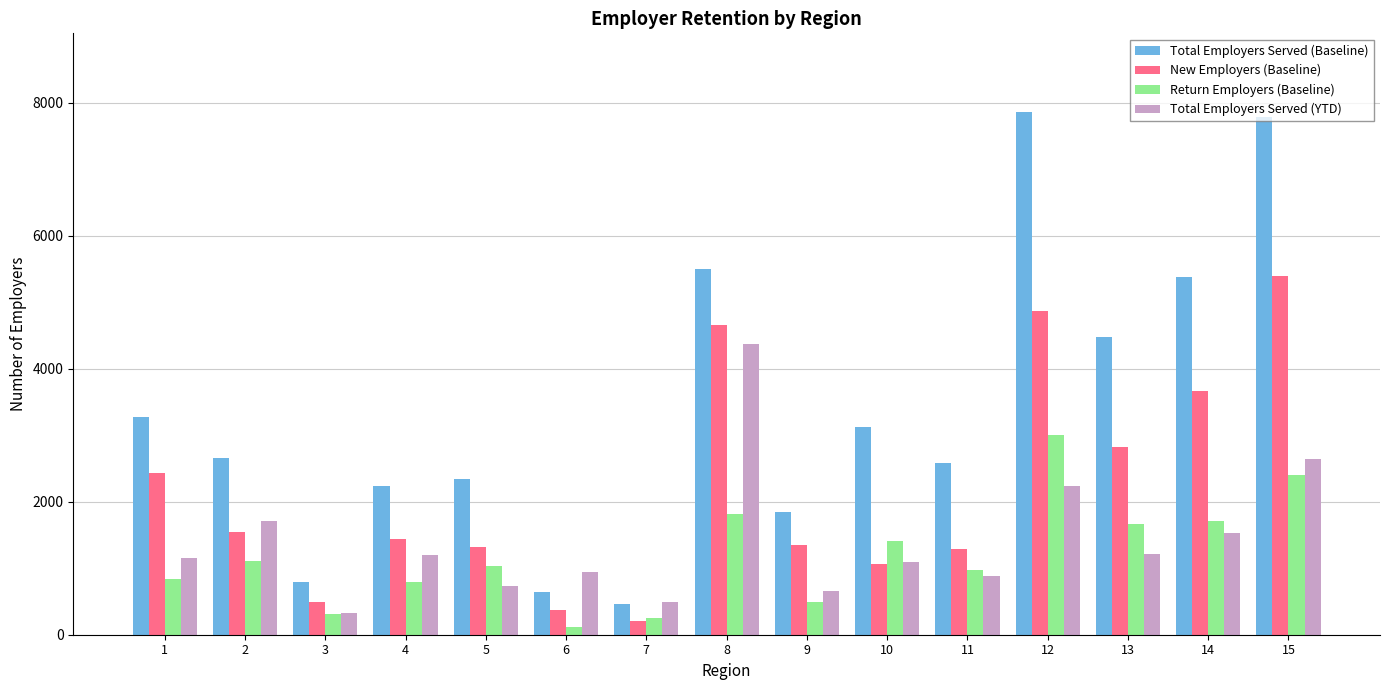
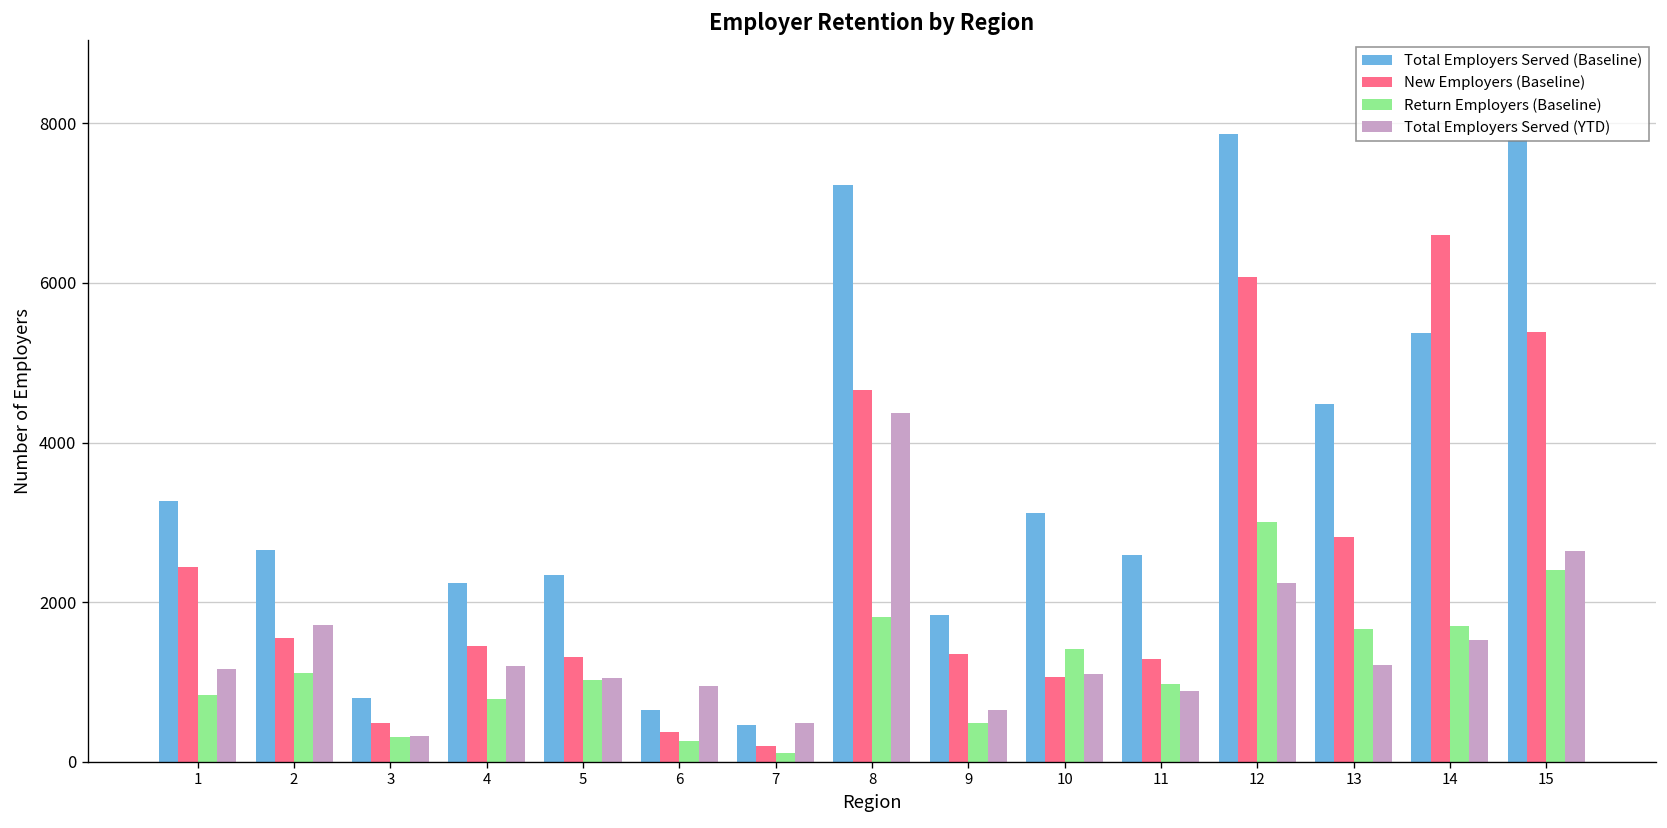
  {
    "Total Employers Served (Baseline)": {
      "1": 3300,
      "2": 2700,
      "3": 800,
      "4": 2200,
      "5": 2300,
      "6": 600,
      "7": 500,
-     "8": 5500,
+     "8": 7200,
      "9": 1800,
      "10": 3100,
      "11": 2600,
      "12": 7900,
      "13": 4500,
      "14": 5400
    },
    "New Employers (Baseline)": {
      "1": 2400,
      "2": 1600,
      "3": 500,
      "4": 1400,
      "5": 1300,
      "6": 400,
      "7": 200,
      "8": 4700,
      "9": 1400,
      "10": 1100,
      "11": 1300,
-     "12": 4900,
+     "12": 6100,
      "13": 2800,
-     "14": 3700,
+     "14": 6600,
      "15": 5400
    },
    "Return Employers (Baseline)": {
      "1": 800,
      "2": 1100,
      "3": 300,
      "4": 800,
      "5": 1000,
-     "6": 100,
-     "7": 300,
+     "6": 300,
+     "7": 100,
      "8": 1800,
      "9": 500,
      "10": 1400,
      "11": 1000,
      "12": 3000,
      "13": 1700,
      "14": 1700,
      "15": 2400
    },
    "Total Employers Served (YTD)": {
      "1": 1200,
      "2": 1700,
      "3": 300,
      "4": 1200,
-     "5": 700,
+     "5": 1100,
      "6": 900,
      "7": 500,
      "8": 4400,
      "9": 700,
      "10": 1100,
      "11": 900,
      "12": 2200,
      "13": 1200,
      "14": 1500,
      "15": 2600
    }
  }
